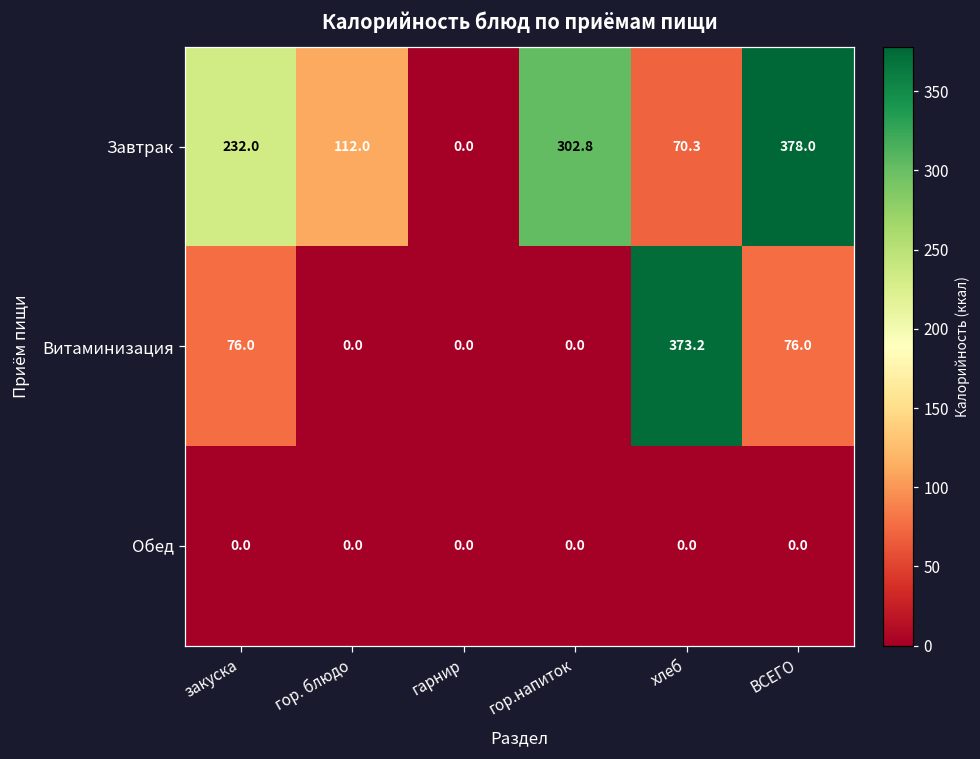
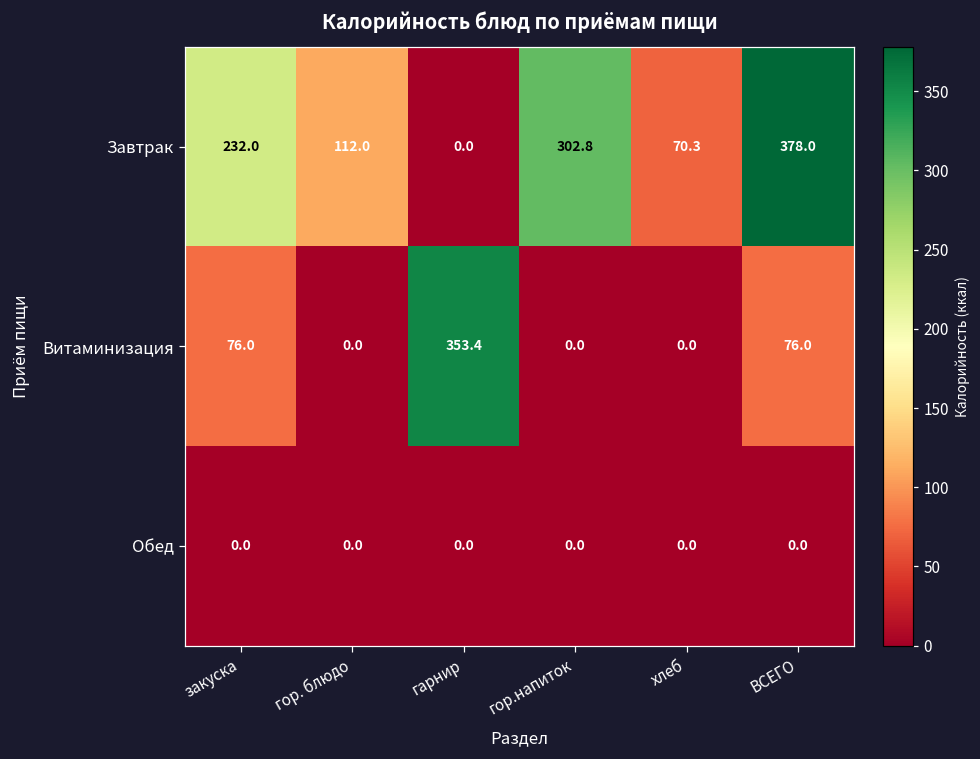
  {
    "Завтрак": {
      "закуска": 232.0,
      "гор. блюдо": 112.0,
      "гарнир": 0.0,
      "гор.напиток": 302.8,
      "хлеб": 70.3,
      "ВСЕГО": 378.0
    },
    "Витаминизация": {
      "закуска": 76.0,
      "гор. блюдо": 0.0,
-     "гарнир": 0.0,
+     "гарнир": 353.4,
      "гор.напиток": 0.0,
-     "хлеб": 373.2,
+     "хлеб": 0.0,
      "ВСЕГО": 76.0
    },
    "Обед": {
      "закуска": 0.0,
      "гор. блюдо": 0.0,
      "гарнир": 0.0,
      "гор.напиток": 0.0,
      "хлеб": 0.0,
      "ВСЕГО": 0.0
    }
  }
